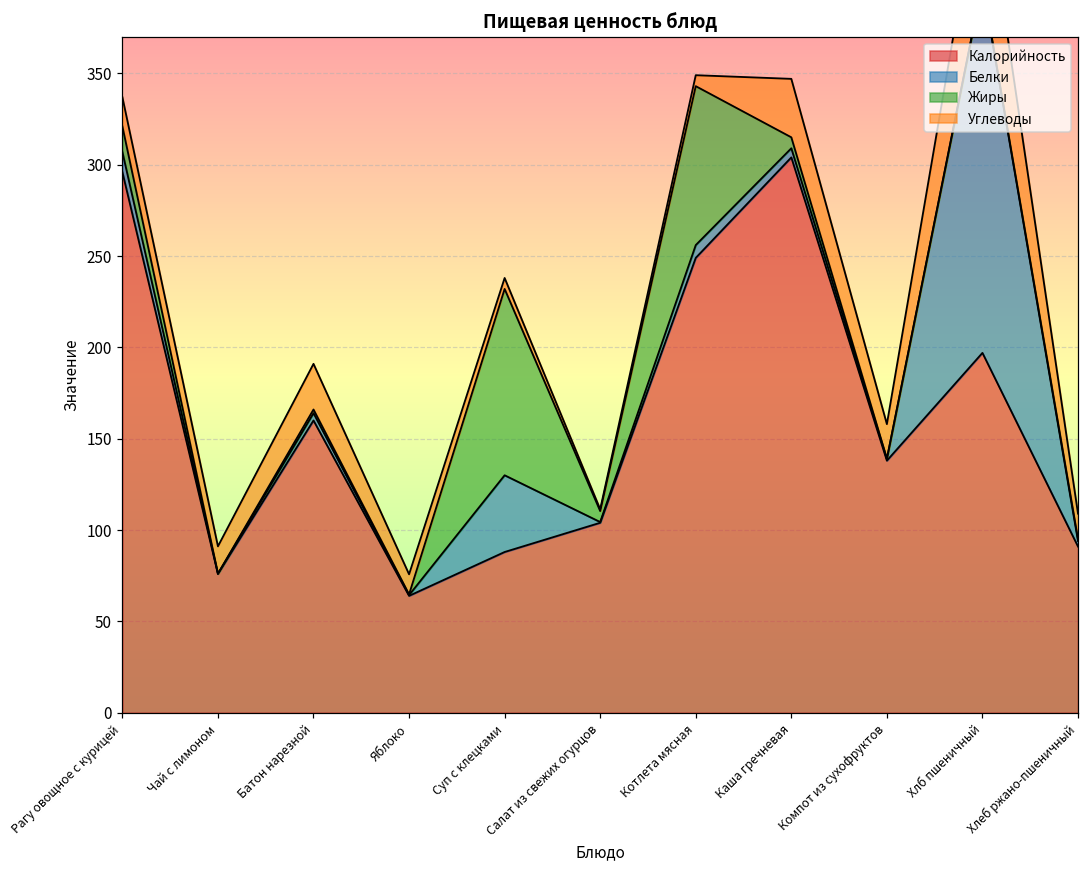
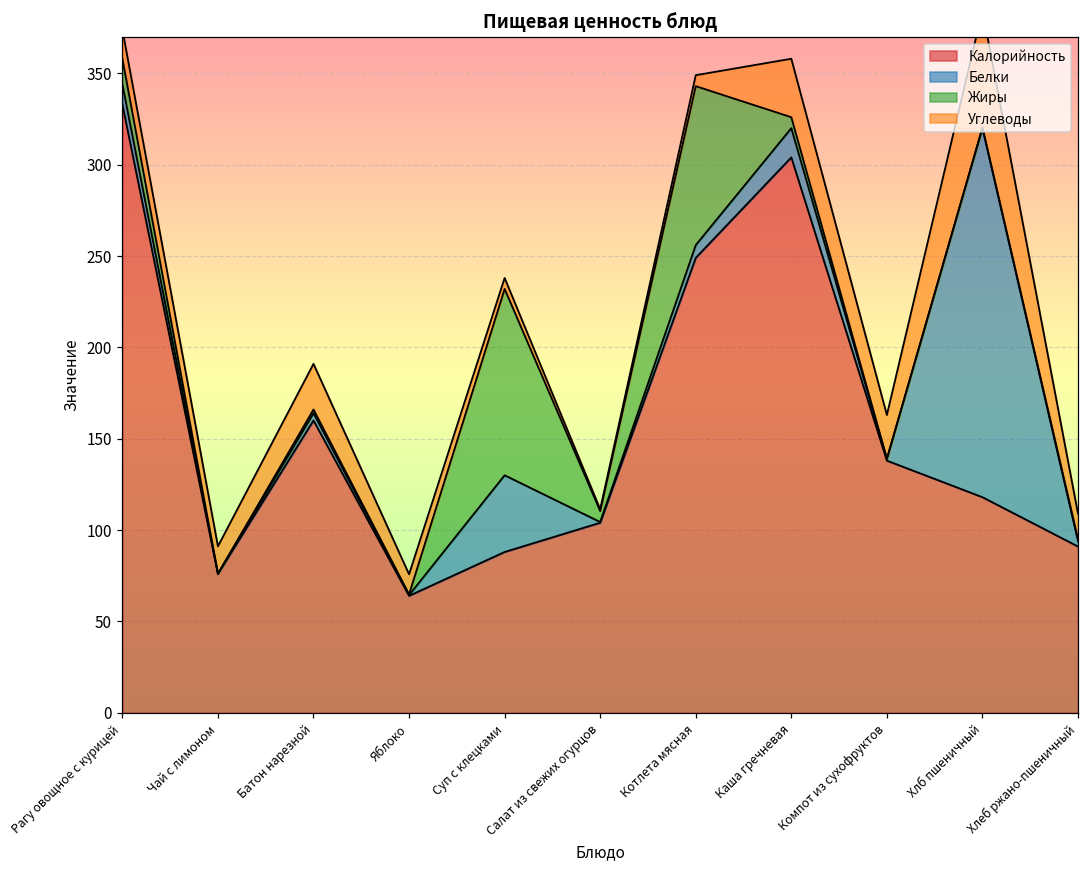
  {
    "Калорийность": {
-     "Рагу овощное с курицей": 296,
+     "Рагу овощное с курицей": 333,
      "Батон нарезной": 160,
      "Суп с клецками": 88,
      "Котлета мясная": 249,
      "Каша гречневая": 304,
-     "Хлб пшеничный": 197,
+     "Хлб пшеничный": 118,
      "Хлеб ржано-пшеничный": 91
    },
    "Белки": {
      "Рагу овощное с курицей": 11,
      "Батон нарезной": 4,
      "Суп с клецками": 42,
      "Котлета мясная": 7,
-     "Каша гречневая": 5
+     "Каша гречневая": 16
    },
    "Жиры": {
      "Рагу овощное с курицей": 14,
      "Батон нарезной": 2,
      "Суп с клецками": 102,
      "Котлета мясная": 87,
      "Каша гречневая": 6
    },
    "Углеводы": {
      "Чай с лимоном": 15,
      "Батон нарезной": 25,
      "Яблоко": 11,
      "Суп с клецками": 6,
      "Котлета мясная": 6,
      "Каша гречневая": 32,
-     "Компот из сухофруктов": 19,
+     "Компот из сухофруктов": 24,
      "Хлеб ржано-пшеничный": 14
    }
  }
